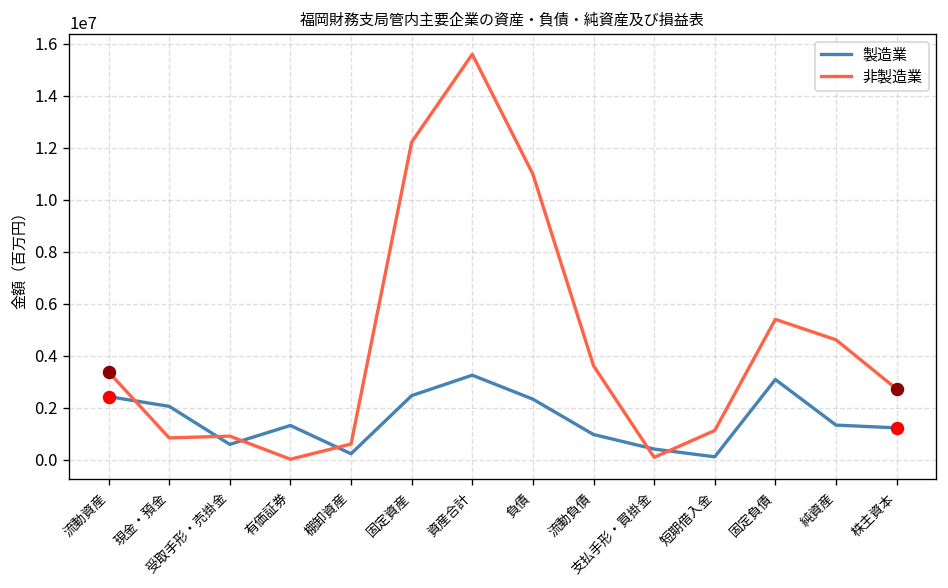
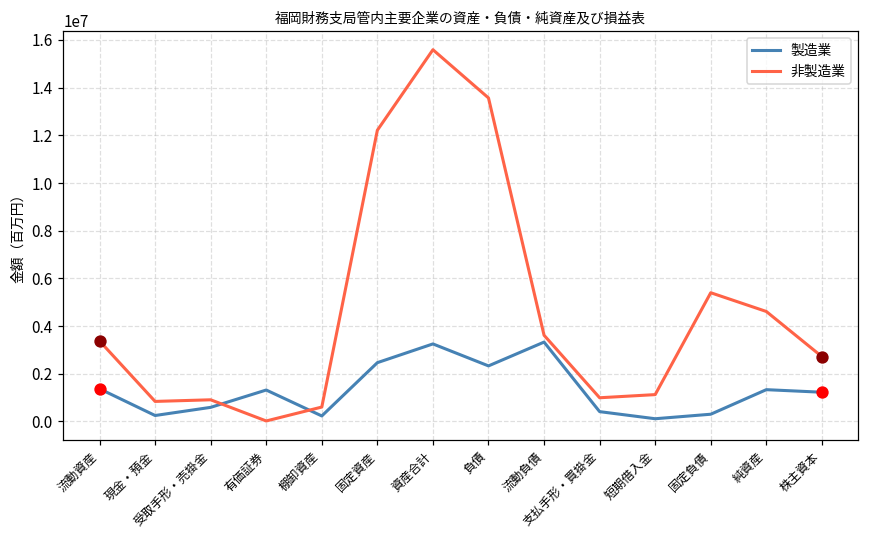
  {
    "製造業": {
-     "流動資産": 2400000,
-     "現金・預金": 2100000,
+     "流動資産": 1400000,
+     "現金・預金": 200000,
      "受取手形・売掛金": 600000,
      "有価証券": 1300000,
      "棚卸資産": 200000,
      "固定資産": 2500000,
      "資産合計": 3300000,
      "負債": 2300000,
-     "流動負債": 1000000,
+     "流動負債": 3300000,
      "支払手形・買掛金": 400000,
      "短期借入金": 100000,
-     "固定負債": 3100000,
+     "固定負債": 300000,
      "純資産": 1300000
    },
    "非製造業": {
      "現金・預金": 800000,
      "受取手形・売掛金": 900000,
      "有価証券": 0,
      "棚卸資産": 600000,
      "固定資産": 12200000,
      "資産合計": 15600000,
-     "負債": 11000000,
+     "負債": 13600000,
      "流動負債": 3600000,
-     "支払手形・買掛金": 100000,
+     "支払手形・買掛金": 1000000,
      "短期借入金": 1100000,
      "固定負債": 5400000,
      "純資産": 4600000
    }
  }
